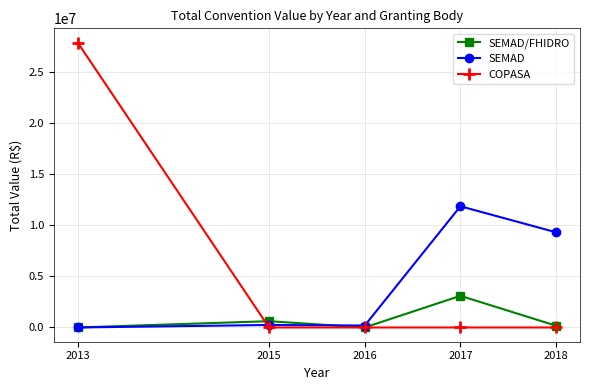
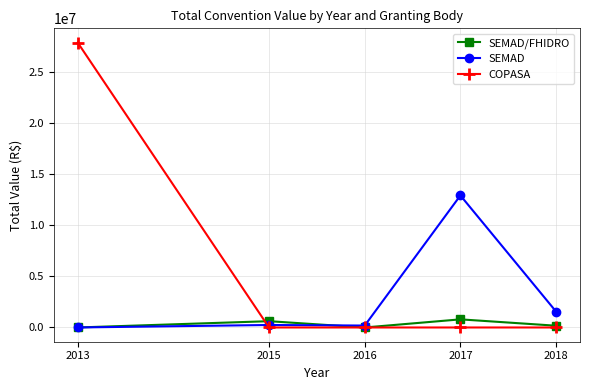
  {
    "SEMAD/FHIDRO": {
      "2015": 600000,
-     "2017": 3100000
+     "2017": 800000
    },
    "SEMAD": {
-     "2017": 11800000,
-     "2018": 9300000
+     "2017": 12900000,
+     "2018": 1600000
    },
    "COPASA": {
      "2013": 27800000,
      "2017": 0
    }
  }
